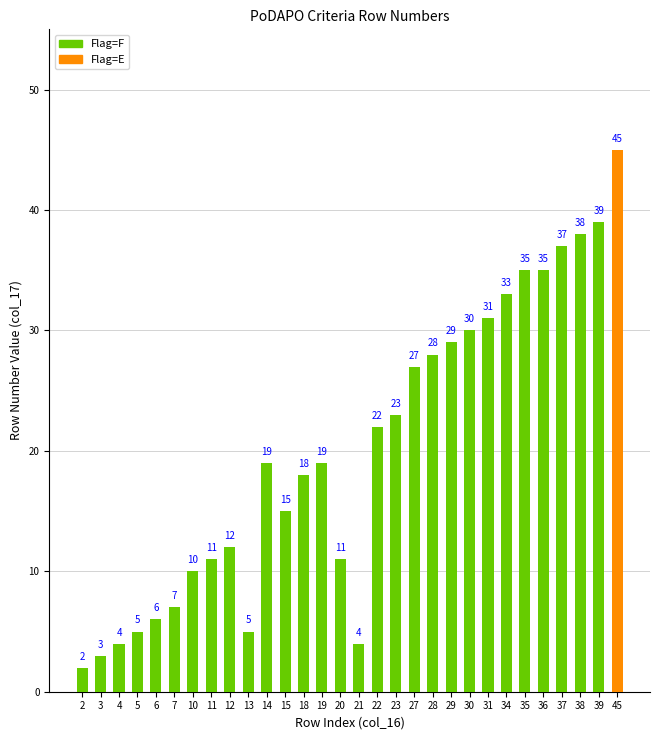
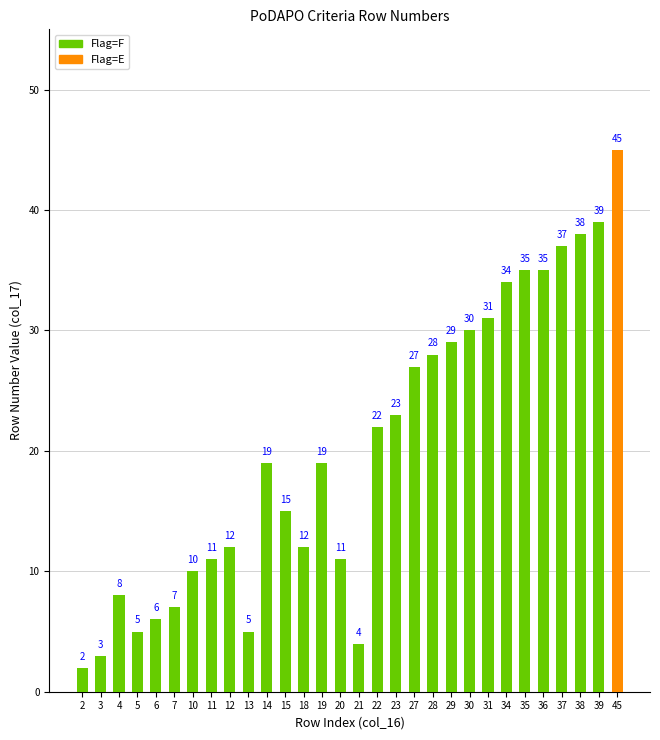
  {
    "2": 2,
    "3": 3,
-   "4": 4,
+   "4": 8,
    "5": 5,
    "6": 6,
    "7": 7,
    "10": 10,
    "11": 11,
    "12": 12,
    "13": 5,
    "14": 19,
    "15": 15,
-   "18": 18,
+   "18": 12,
    "19": 19,
    "20": 11,
    "21": 4,
    "22": 22,
    "23": 23,
    "27": 27,
    "28": 28,
    "29": 29,
    "30": 30,
    "31": 31,
-   "34": 33,
+   "34": 34,
    "35": 35,
    "36": 35,
    "37": 37,
    "38": 38,
    "39": 39,
    "45": 45
  }
